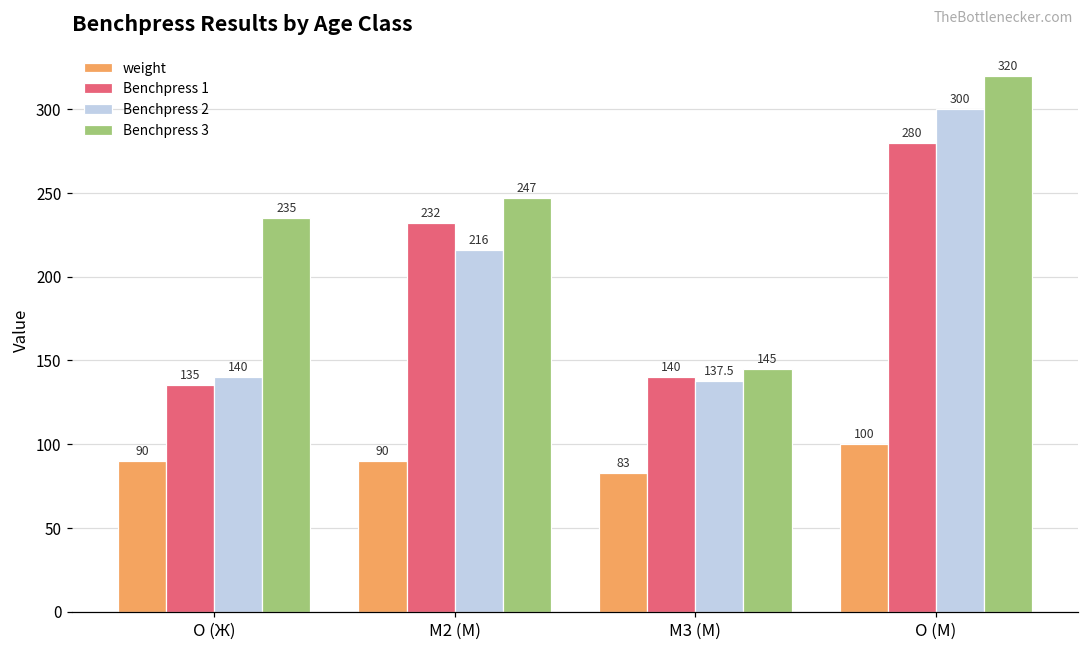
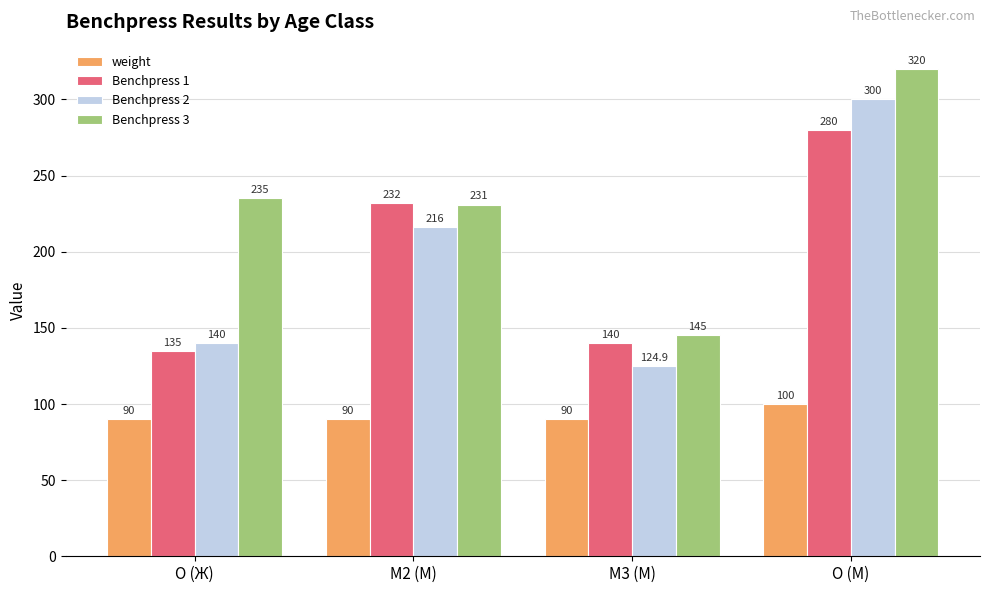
  {
    "weight": {
      "O (Ж)": 90,
      "M2 (М)": 90,
-     "M3 (М)": 83,
+     "M3 (М)": 90,
      "O (М)": 100
    },
    "Benchpress 1": {
      "O (Ж)": 135,
      "M2 (М)": 232,
      "M3 (М)": 140,
      "O (М)": 280
    },
    "Benchpress 2": {
      "O (Ж)": 140,
      "M2 (М)": 216,
-     "M3 (М)": 137.5,
+     "M3 (М)": 124.9,
      "O (М)": 300
    },
    "Benchpress 3": {
      "O (Ж)": 235,
-     "M2 (М)": 247,
+     "M2 (М)": 231,
      "M3 (М)": 145,
      "O (М)": 320
    }
  }
